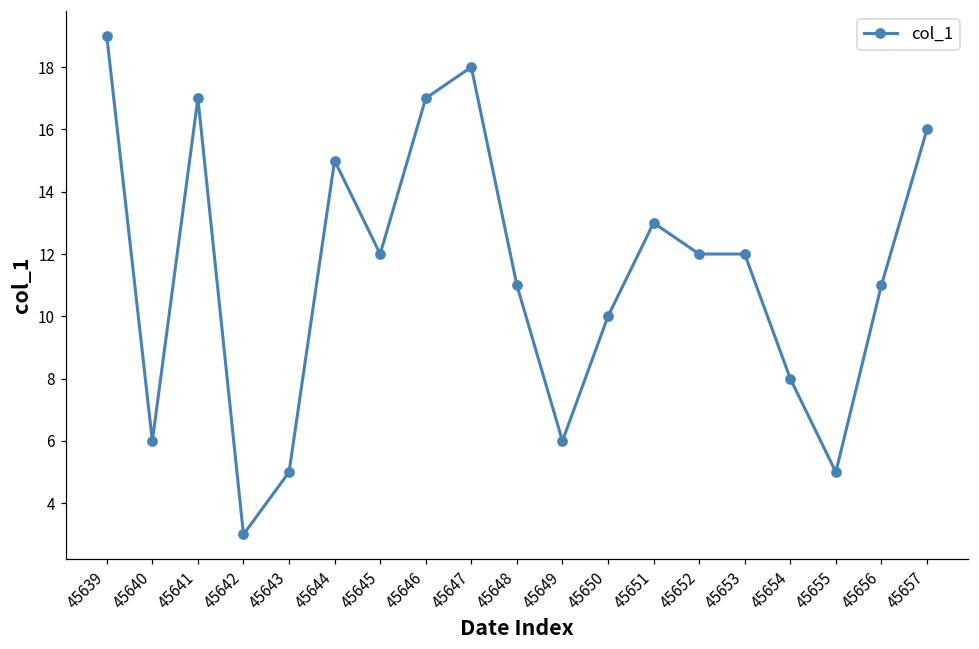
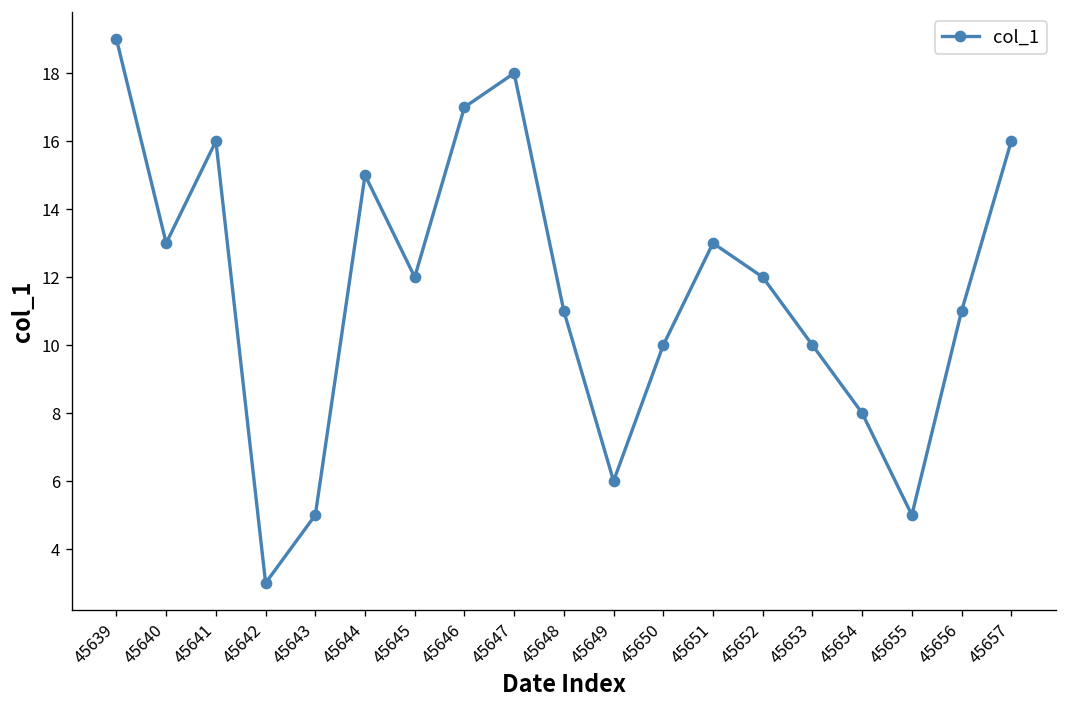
  {
    "45639": 19,
-   "45640": 6,
-   "45641": 17,
+   "45640": 13,
+   "45641": 16,
    "45642": 3,
    "45643": 5,
    "45644": 15,
    "45645": 12,
    "45646": 17,
    "45647": 18,
    "45648": 11,
    "45649": 6,
    "45650": 10,
    "45651": 13,
    "45652": 12,
-   "45653": 12,
+   "45653": 10,
    "45654": 8,
    "45655": 5,
    "45656": 11,
    "45657": 16
  }
